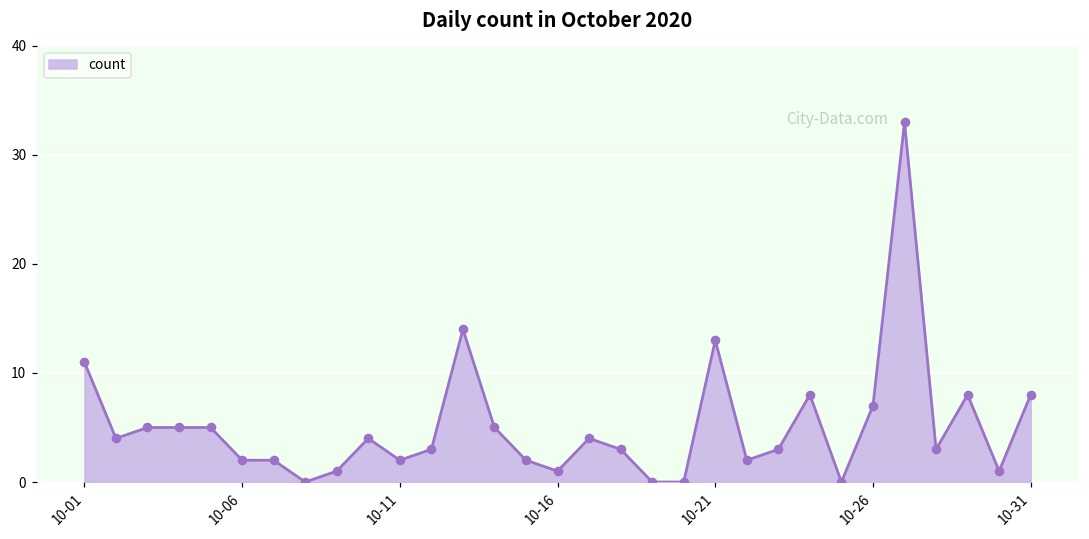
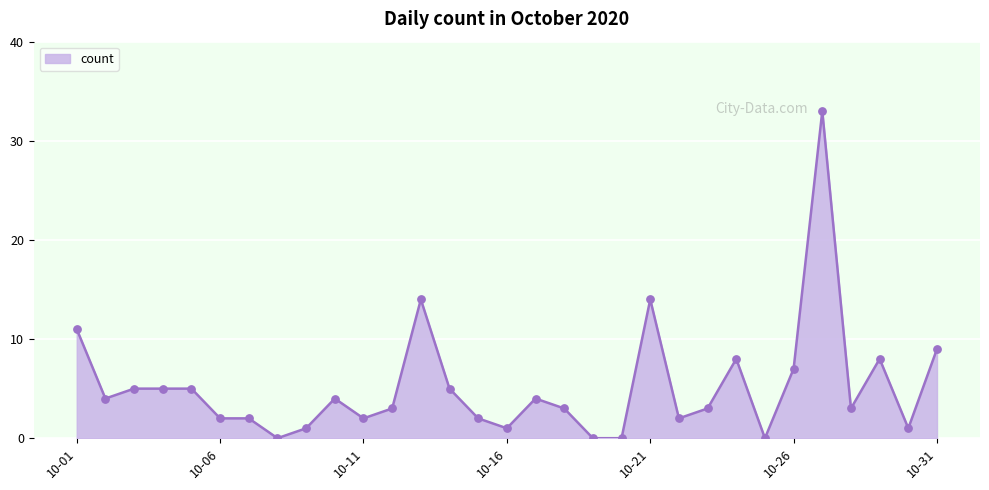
  {
    "10-01": 11,
    "10-06": 2,
    "10-11": 2,
    "10-16": 1,
-   "10-21": 13,
+   "10-21": 14,
    "10-26": 7,
-   "10-31": 8
+   "10-31": 9
  }
